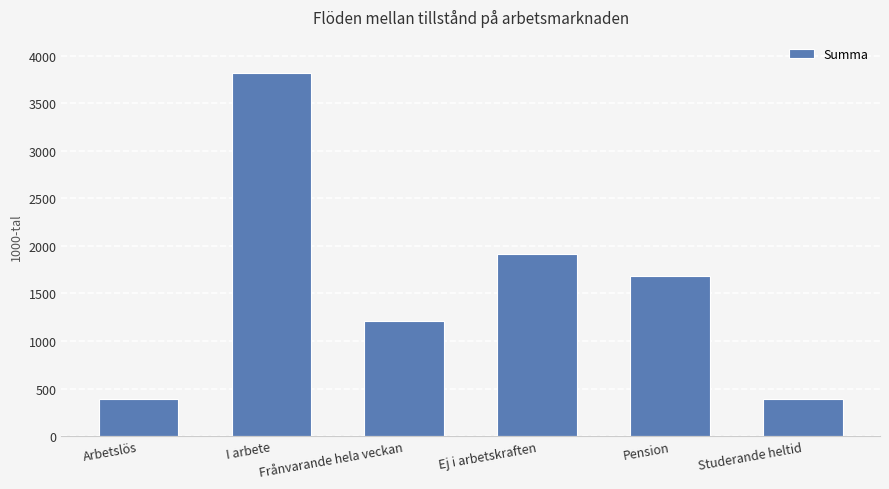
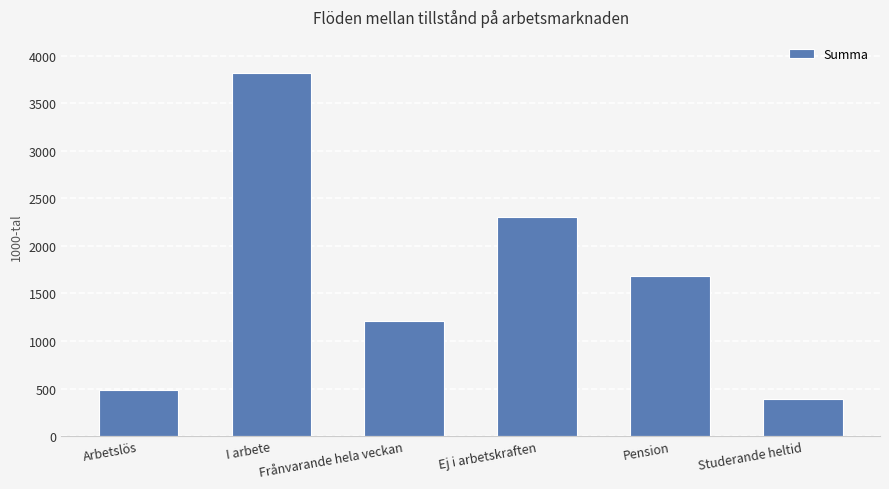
  {
-   "Arbetslös": 400,
+   "Arbetslös": 500,
    "I arbete": 3800,
    "Frånvarande hela veckan": 1200,
-   "Ej i arbetskraften": 1900,
+   "Ej i arbetskraften": 2300,
    "Pension": 1700,
    "Studerande heltid": 400
  }
